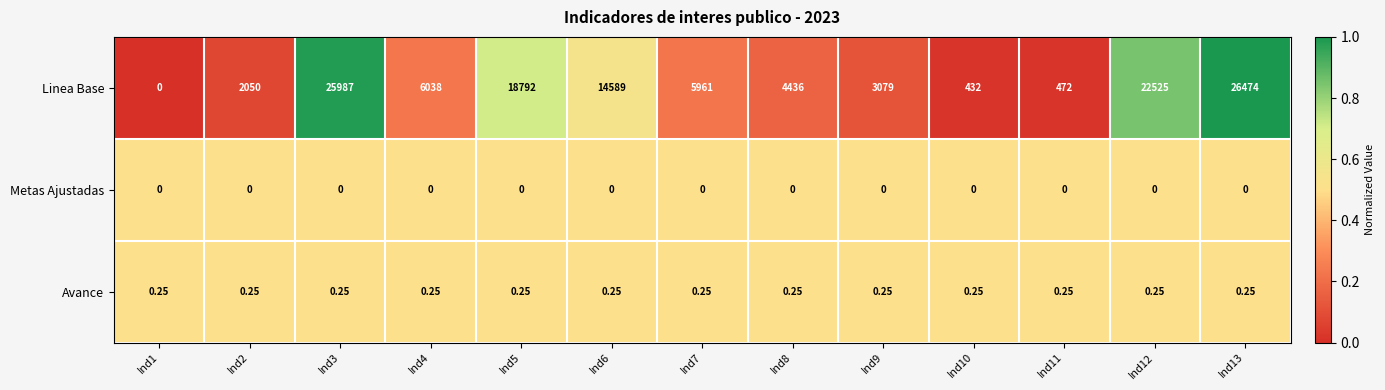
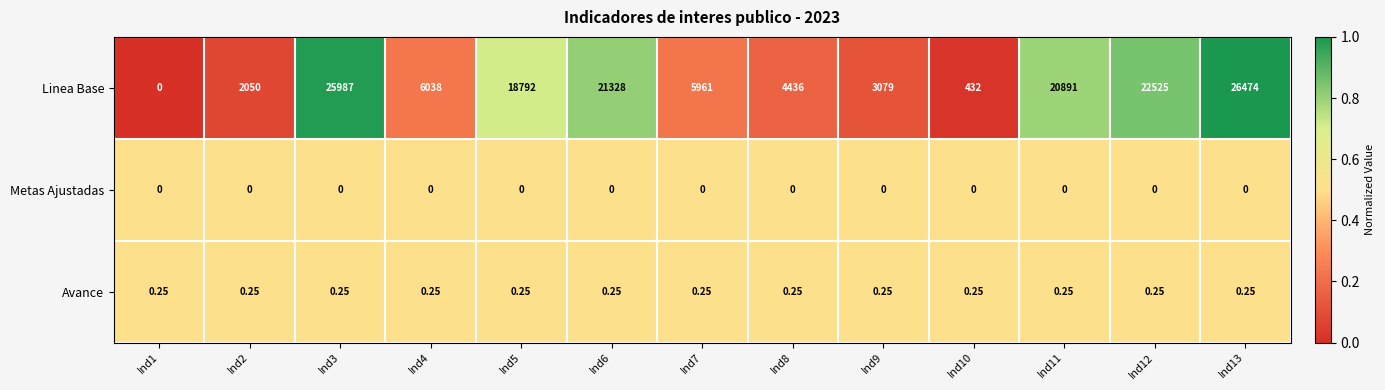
  {
    "Linea Base": {
      "Ind1": 0,
      "Ind2": 2050,
      "Ind3": 25987,
      "Ind4": 6038,
      "Ind5": 18792,
-     "Ind6": 14589,
+     "Ind6": 21328,
      "Ind7": 5961,
      "Ind8": 4436,
      "Ind9": 3079,
      "Ind10": 432,
-     "Ind11": 472,
+     "Ind11": 20891,
      "Ind12": 22525,
      "Ind13": 26474
    },
    "Metas Ajustadas": {
      "Ind1": 0,
      "Ind2": 0,
      "Ind3": 0,
      "Ind4": 0,
      "Ind5": 0,
      "Ind6": 0,
      "Ind7": 0,
      "Ind8": 0,
      "Ind9": 0,
      "Ind10": 0,
      "Ind11": 0,
      "Ind12": 0,
      "Ind13": 0
    },
    "Avance": {
      "Ind1": 0.25,
      "Ind2": 0.25,
      "Ind3": 0.25,
      "Ind4": 0.25,
      "Ind5": 0.25,
      "Ind6": 0.25,
      "Ind7": 0.25,
      "Ind8": 0.25,
      "Ind9": 0.25,
      "Ind10": 0.25,
      "Ind11": 0.25,
      "Ind12": 0.25,
      "Ind13": 0.25
    }
  }
